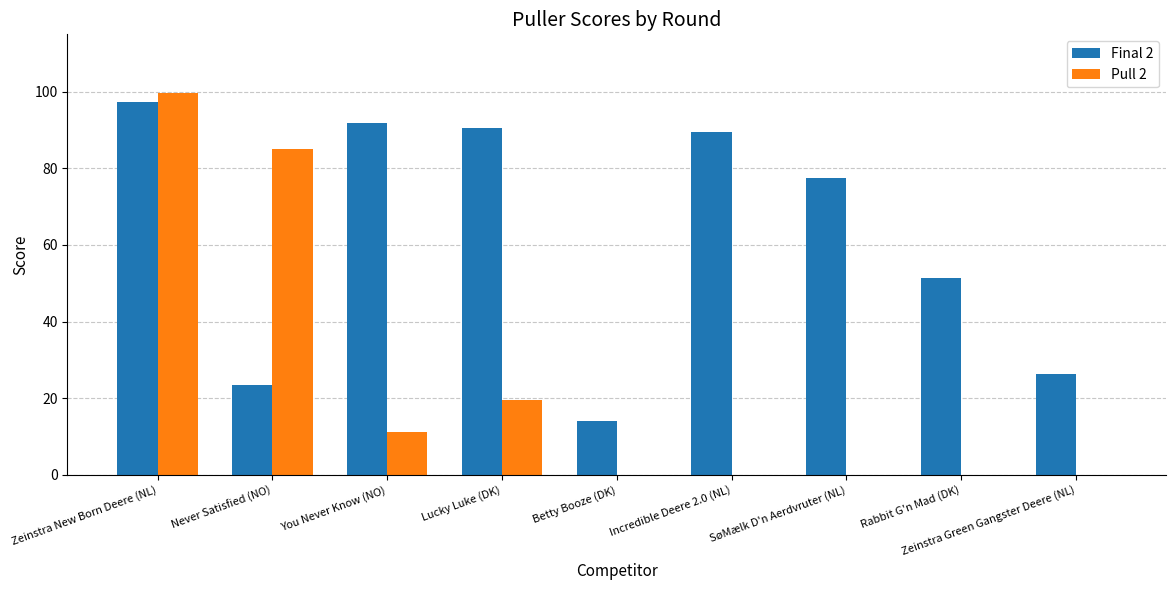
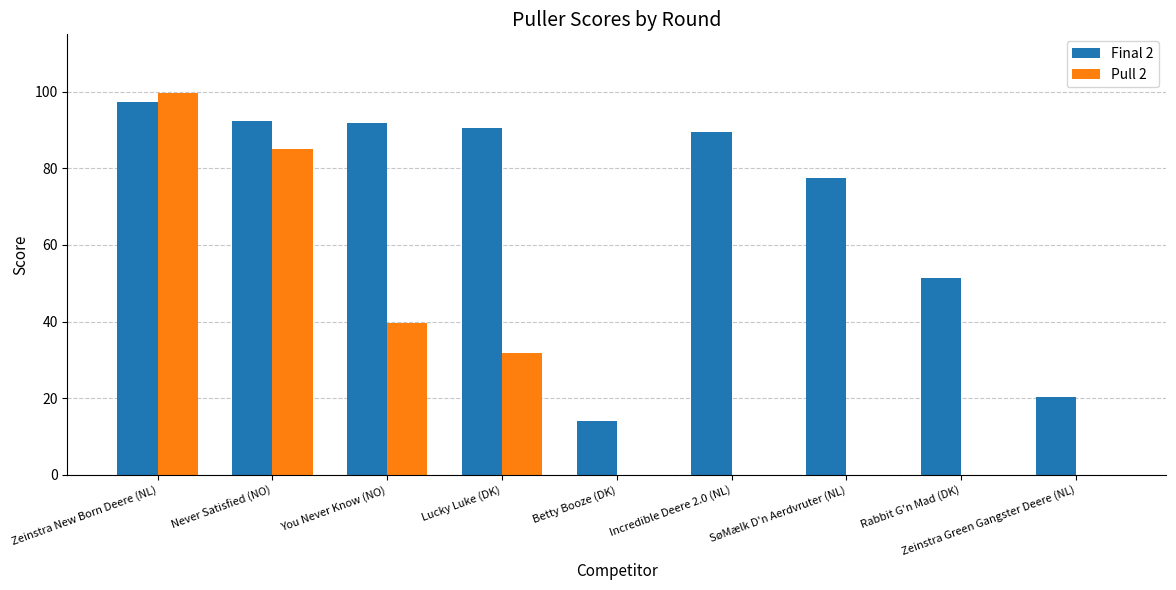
  {
    "Final 2": {
      "Zeinstra New Born Deere (NL)": 97,
-     "Never Satisfied (NO)": 23,
+     "Never Satisfied (NO)": 92,
      "You Never Know (NO)": 92,
      "Lucky Luke (DK)": 91,
      "Betty Booze (DK)": 14,
      "Incredible Deere 2.0 (NL)": 89,
      "SøMælk D'n Aerdvruter (NL)": 77,
      "Rabbit G'n Mad (DK)": 51,
-     "Zeinstra Green Gangster Deere (NL)": 26
+     "Zeinstra Green Gangster Deere (NL)": 20
    },
    "Pull 2": {
      "Zeinstra New Born Deere (NL)": 100,
      "Never Satisfied (NO)": 85,
-     "You Never Know (NO)": 11,
-     "Lucky Luke (DK)": 20,
+     "You Never Know (NO)": 40,
+     "Lucky Luke (DK)": 32,
      "Betty Booze (DK)": 0,
      "Incredible Deere 2.0 (NL)": 0,
      "SøMælk D'n Aerdvruter (NL)": 0,
      "Rabbit G'n Mad (DK)": 0,
      "Zeinstra Green Gangster Deere (NL)": 0
    }
  }
